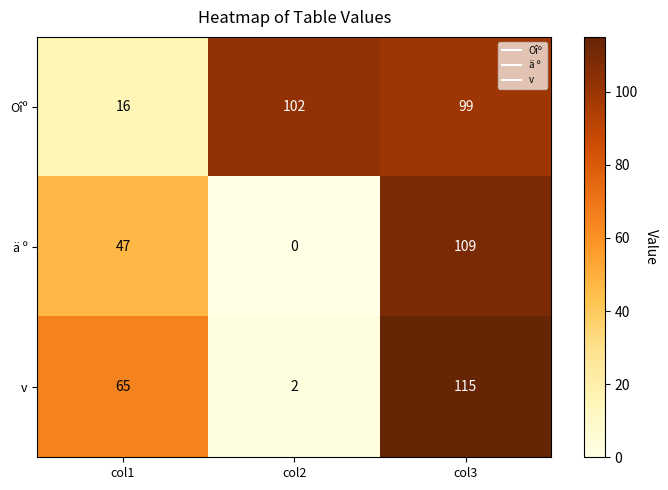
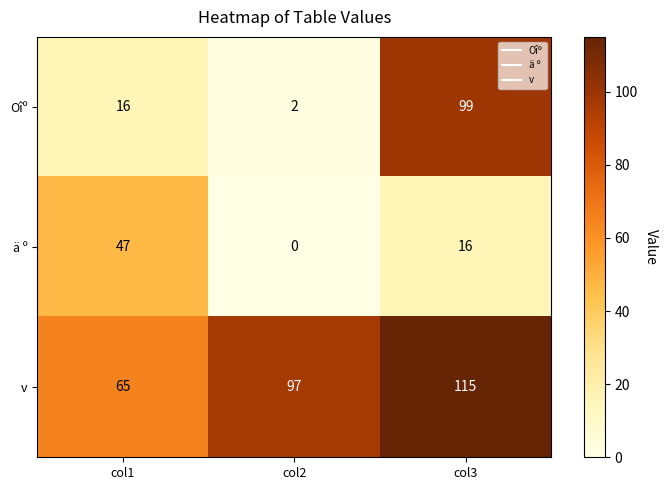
  {
    "Oîº": {
      "col1": 16,
-     "col2": 102,
+     "col2": 2,
      "col3": 99
    },
    "ä º": {
      "col1": 47,
      "col2": 0,
-     "col3": 109
+     "col3": 16
    },
    "v": {
      "col1": 65,
-     "col2": 2,
+     "col2": 97,
      "col3": 115
    }
  }
